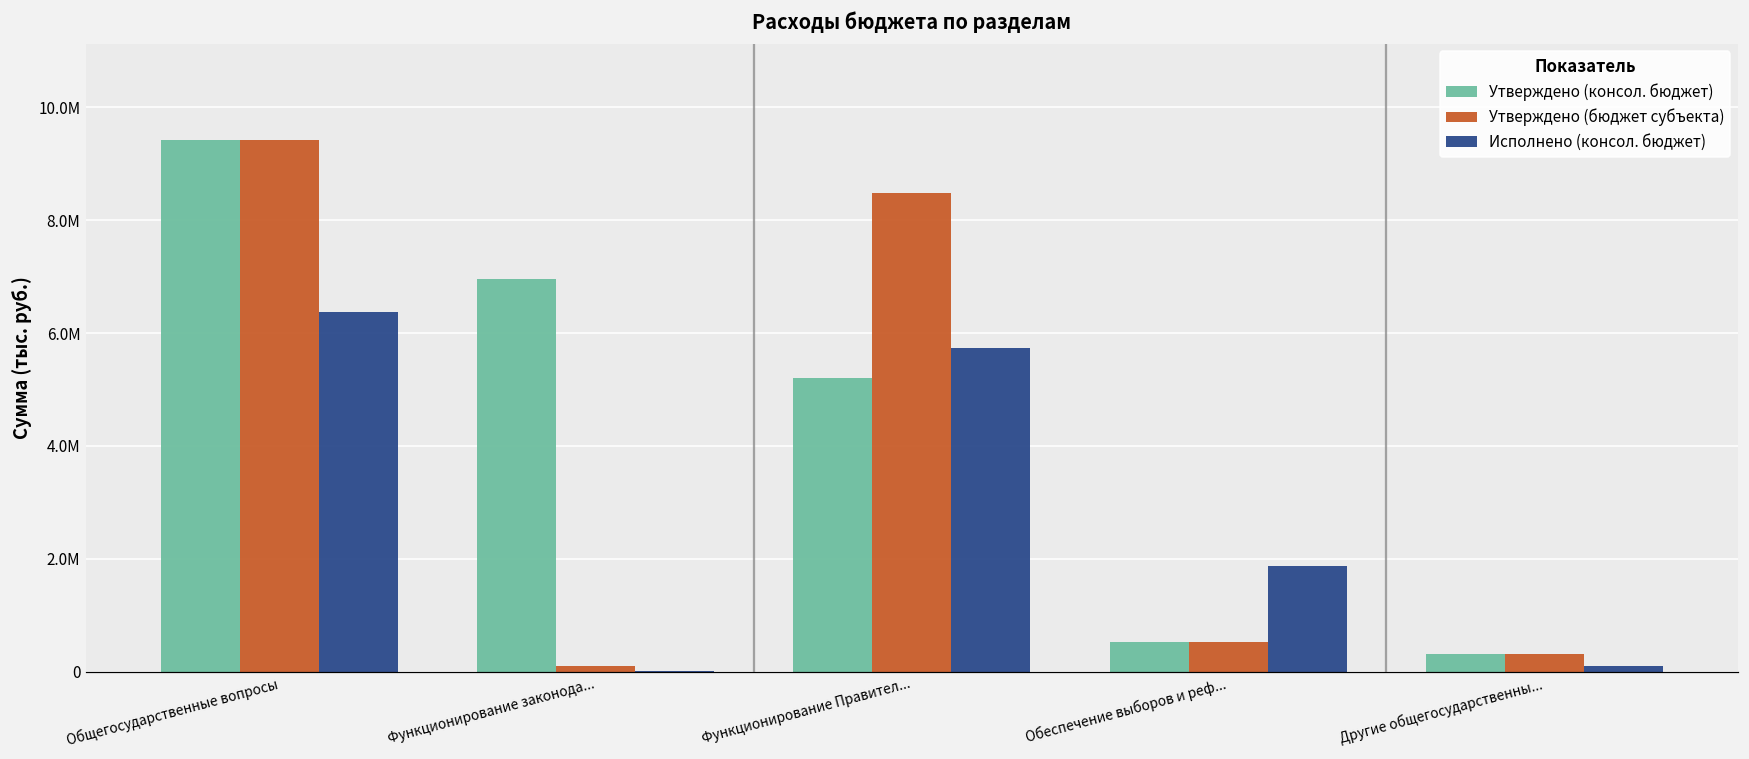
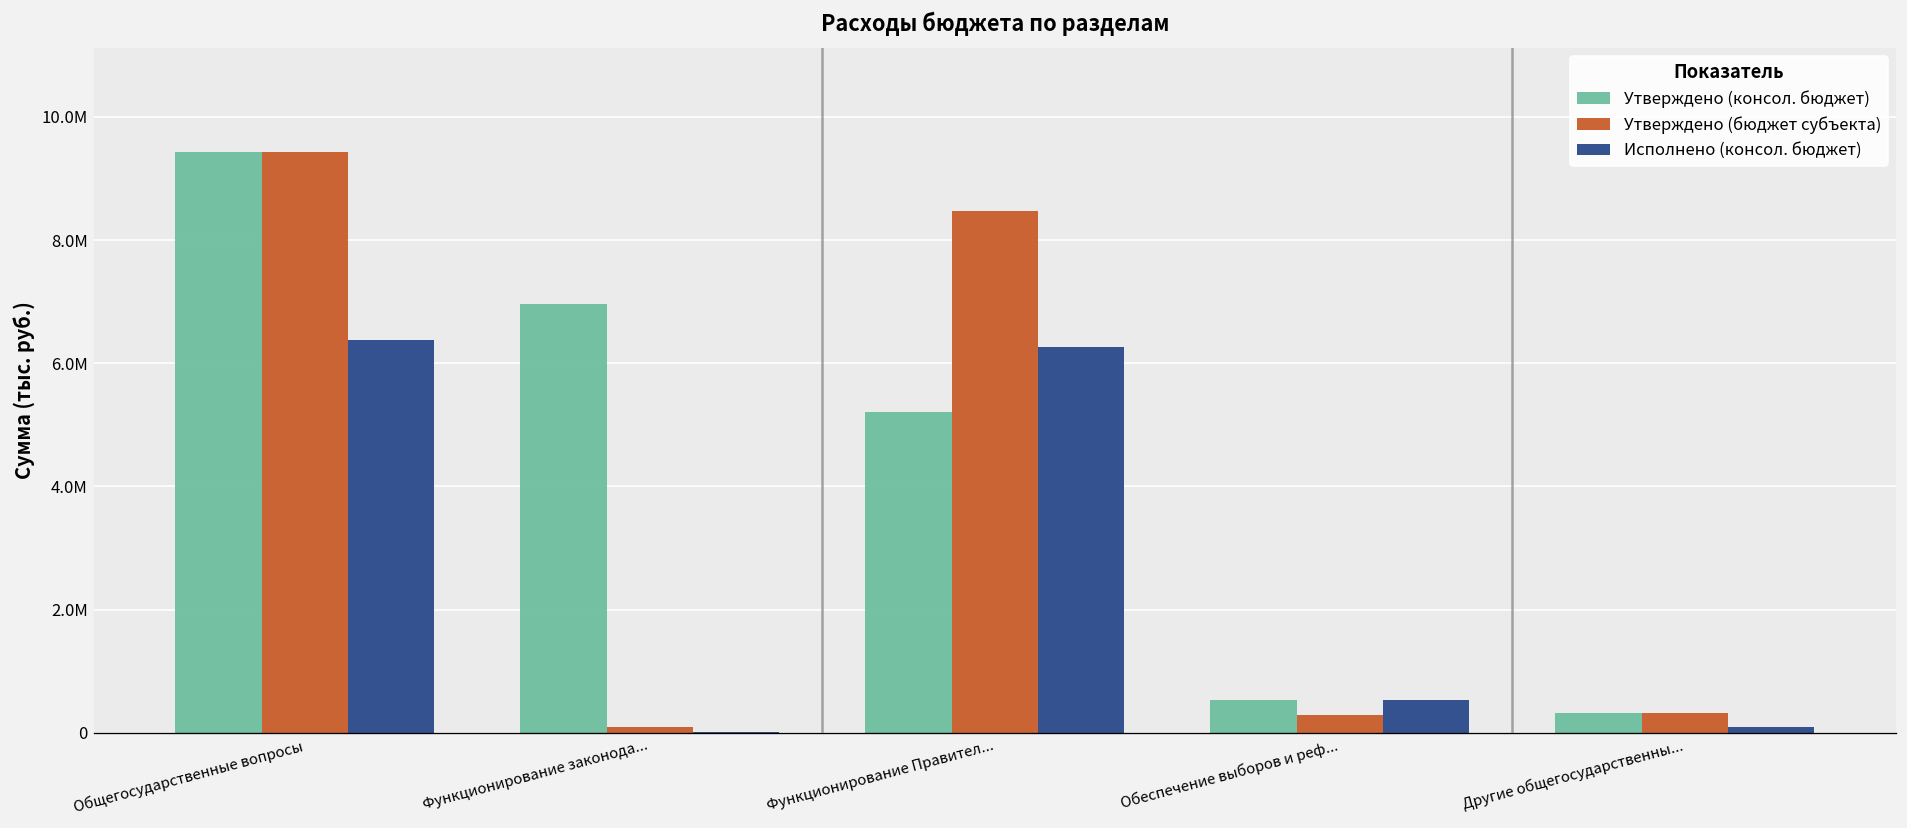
  {
    "Утверждено (консол. бюджет)": {
      "Общегосударственные вопросы": 9400000,
      "Функционирование законода...": 7000000,
      "Функционирование Правител...": 5200000,
      "Обеспечение выборов и реф...": 500000,
      "Другие общегосударственны...": 300000
    },
    "Утверждено (бюджет субъекта)": {
      "Общегосударственные вопросы": 9400000,
      "Функционирование законода...": 100000,
      "Функционирование Правител...": 8500000,
-     "Обеспечение выборов и реф...": 500000,
+     "Обеспечение выборов и реф...": 300000,
      "Другие общегосударственны...": 300000
    },
    "Исполнено (консол. бюджет)": {
      "Общегосударственные вопросы": 6400000,
-     "Функционирование Правител...": 5700000,
-     "Обеспечение выборов и реф...": 1900000,
+     "Функционирование Правител...": 6300000,
+     "Обеспечение выборов и реф...": 500000,
      "Другие общегосударственны...": 100000
    }
  }
